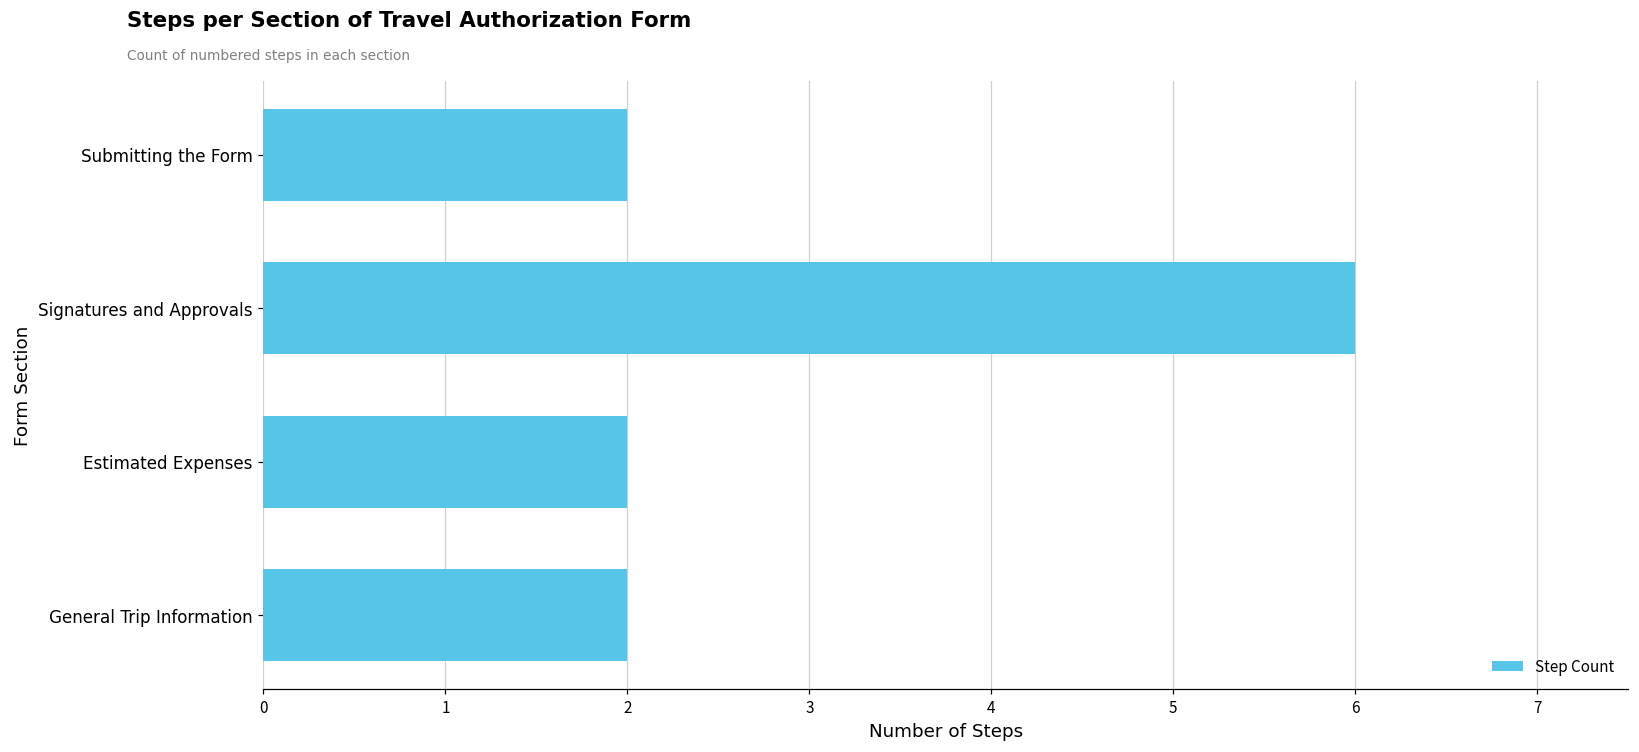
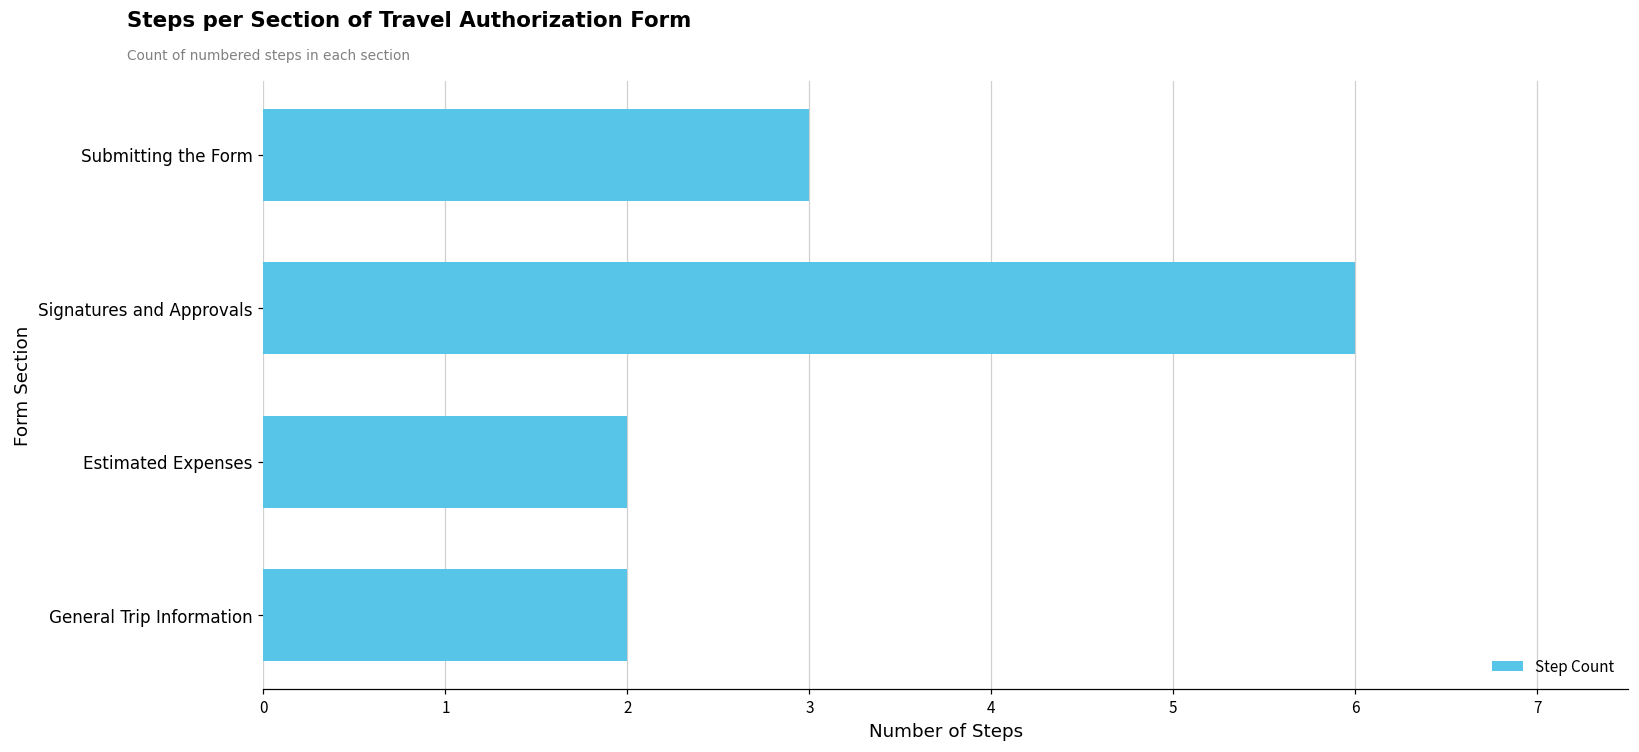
  {
-   "Submitting the Form": 2,
+   "Submitting the Form": 3,
    "Signatures and Approvals": 6,
    "Estimated Expenses": 2,
    "General Trip Information": 2
  }
